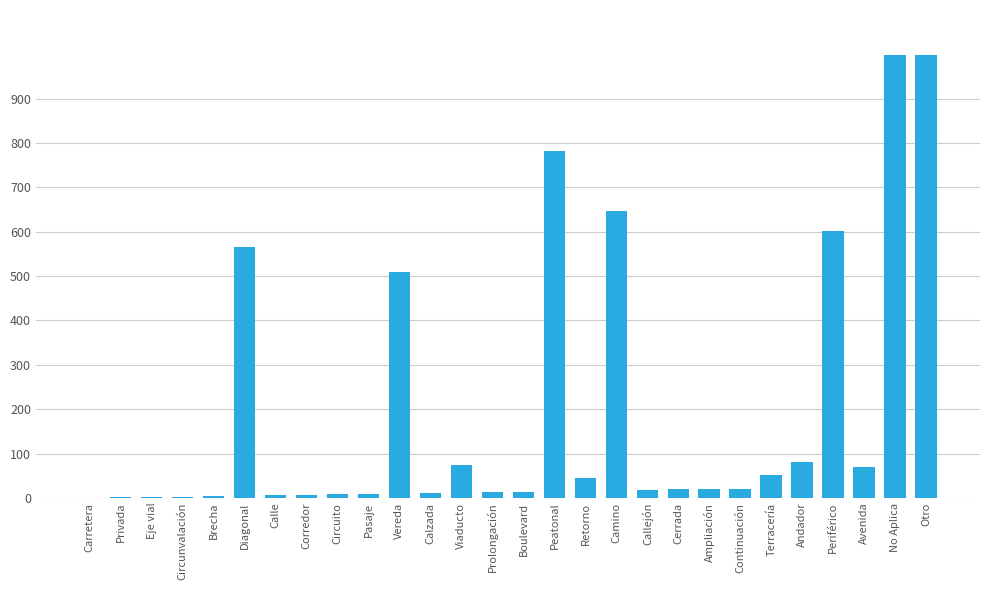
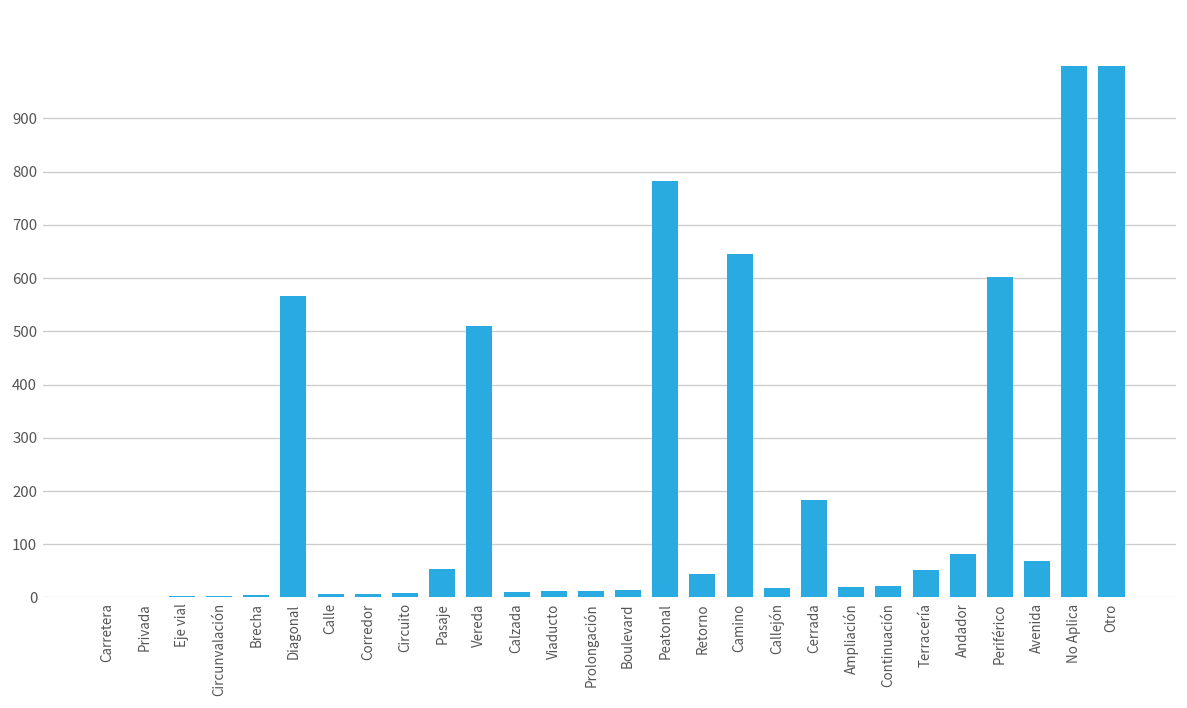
  {
    "Carretera": 0,
    "Diagonal": 570,
    "Calle": 10,
    "Corredor": 10,
    "Circuito": 10,
-   "Pasaje": 10,
+   "Pasaje": 50,
    "Vereda": 510,
    "Calzada": 10,
-   "Viaducto": 70,
+   "Viaducto": 10,
    "Prolongación": 10,
    "Boulevard": 10,
    "Peatonal": 780,
    "Retorno": 50,
    "Camino": 650,
    "Callejón": 20,
-   "Cerrada": 20,
+   "Cerrada": 180,
    "Ampliación": 20,
    "Continuación": 20,
    "Terracería": 50,
    "Andador": 80,
    "Periférico": 600,
    "Avenida": 70,
    "No Aplica": 1000,
    "Otro": 1000
  }
